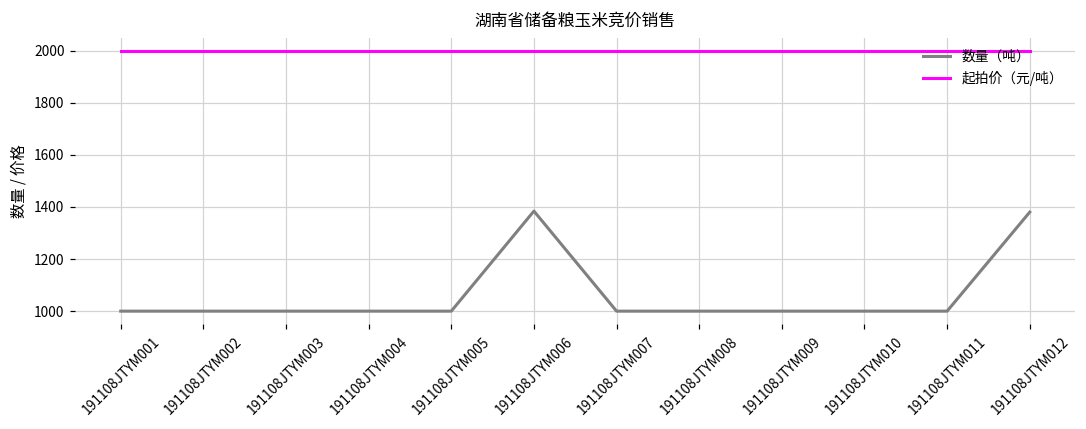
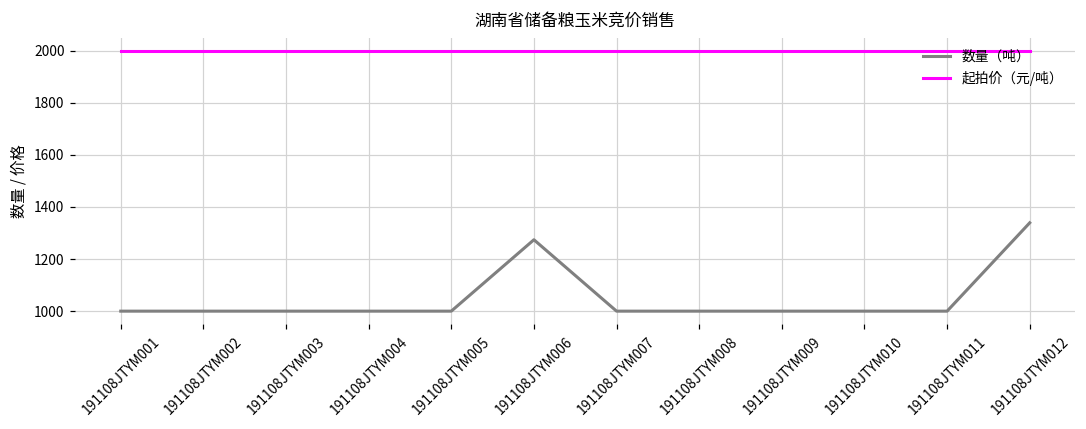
  {
    "数量（吨）": {
      "191108JTYM001": 1000,
      "191108JTYM002": 1000,
      "191108JTYM003": 1000,
      "191108JTYM004": 1000,
      "191108JTYM005": 1000,
-     "191108JTYM006": 1380,
+     "191108JTYM006": 1270,
      "191108JTYM007": 1000,
      "191108JTYM008": 1000,
      "191108JTYM009": 1000,
      "191108JTYM010": 1000,
      "191108JTYM011": 1000,
-     "191108JTYM012": 1380
+     "191108JTYM012": 1340
    },
    "起拍价（元/吨）": {
      "191108JTYM001": 2000,
      "191108JTYM002": 2000,
      "191108JTYM003": 2000,
      "191108JTYM004": 2000,
      "191108JTYM005": 2000,
      "191108JTYM006": 2000,
      "191108JTYM007": 2000,
      "191108JTYM008": 2000,
      "191108JTYM009": 2000,
      "191108JTYM010": 2000,
      "191108JTYM011": 2000,
      "191108JTYM012": 2000
    }
  }
